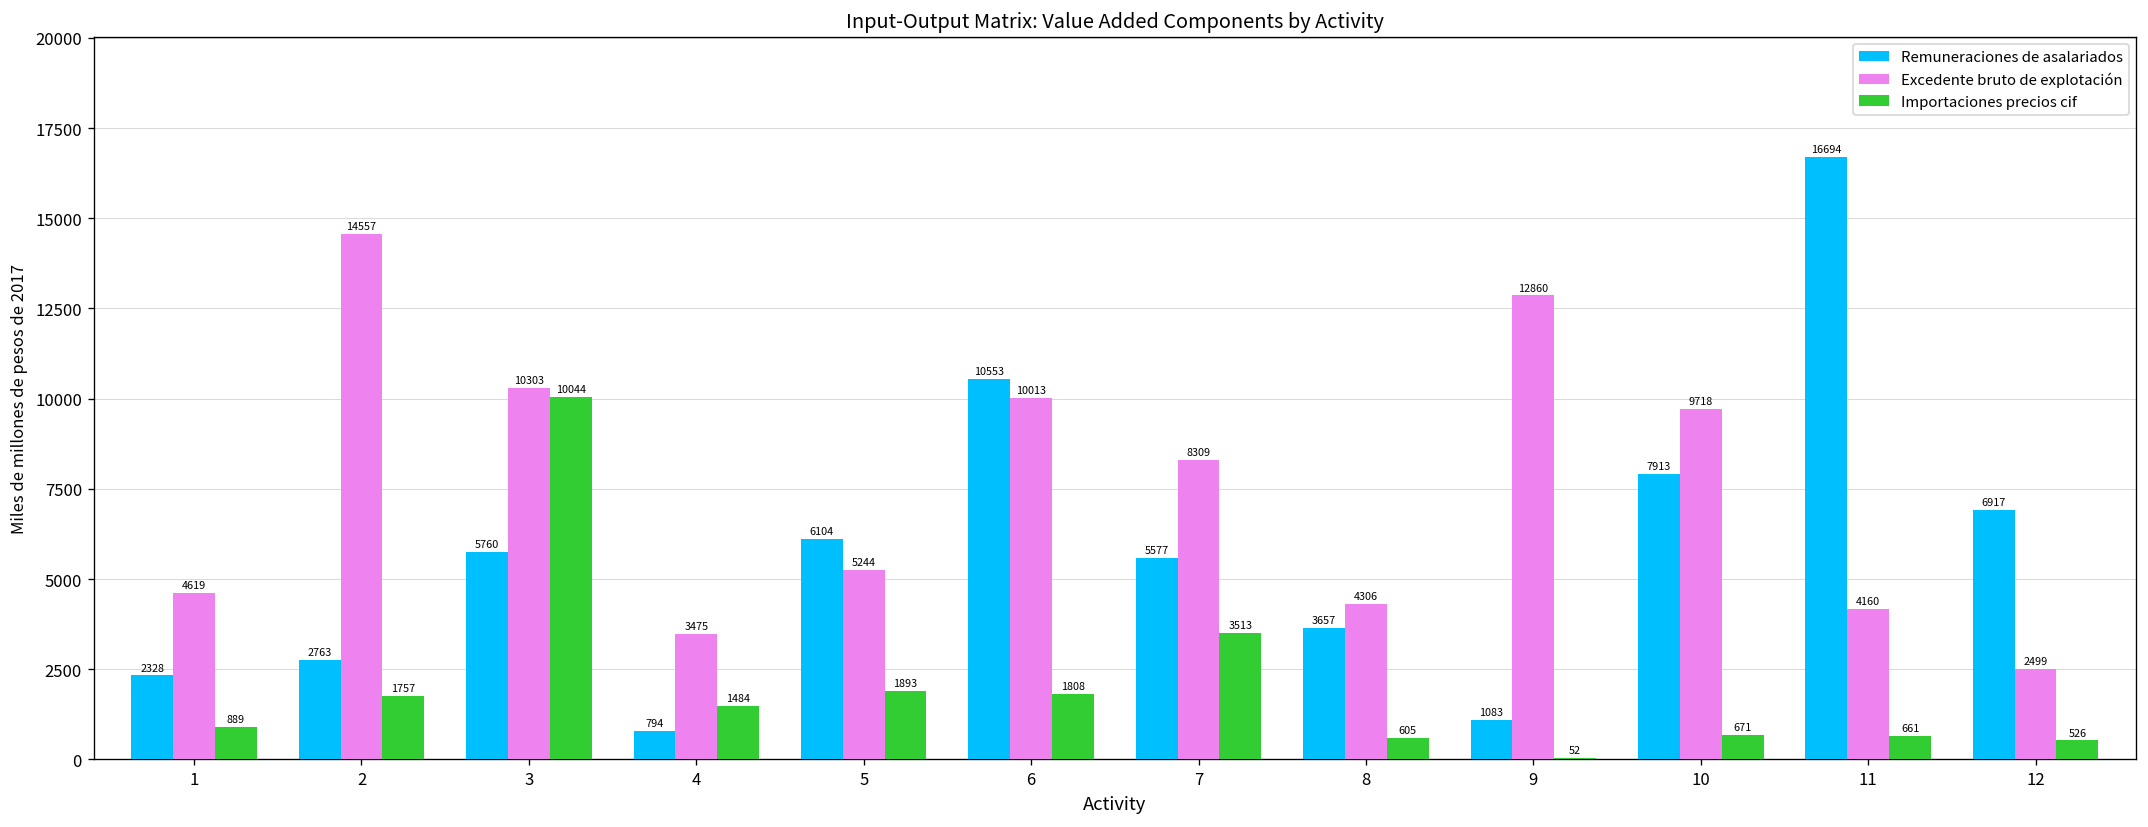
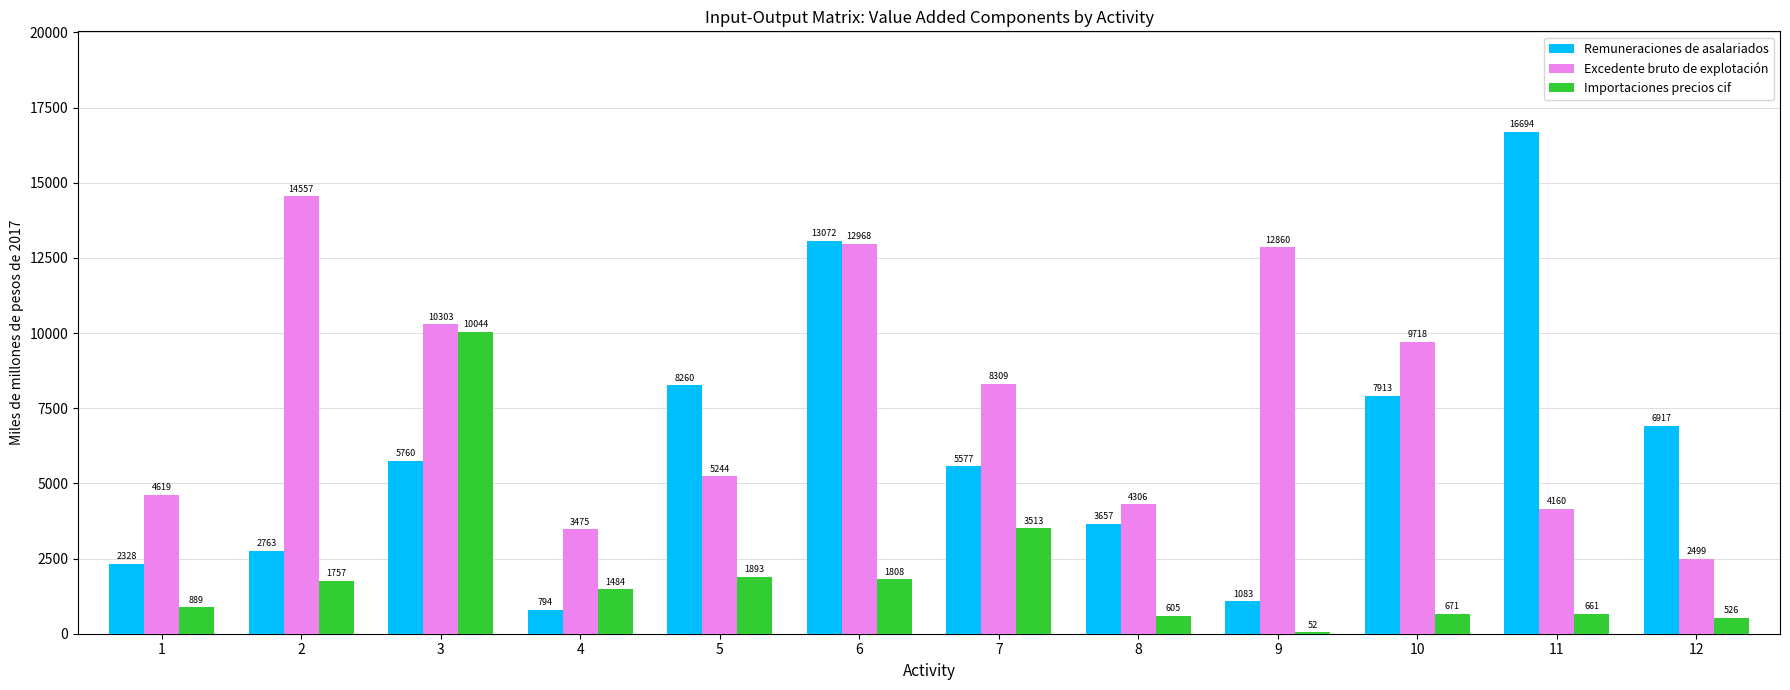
  {
    "Remuneraciones de asalariados": {
      "1": 2328,
      "2": 2763,
      "3": 5760,
      "4": 794,
-     "5": 6104,
-     "6": 10553,
+     "5": 8260,
+     "6": 13072,
      "7": 5577,
      "8": 3657,
      "9": 1083,
      "10": 7913,
      "11": 16694,
      "12": 6917
    },
    "Excedente bruto de explotación": {
      "1": 4619,
      "2": 14557,
      "3": 10303,
      "4": 3475,
      "5": 5244,
-     "6": 10013,
+     "6": 12968,
      "7": 8309,
      "8": 4306,
      "9": 12860,
      "10": 9718,
      "11": 4160,
      "12": 2499
    },
    "Importaciones precios cif": {
      "1": 889,
      "2": 1757,
      "3": 10044,
      "4": 1484,
      "5": 1893,
      "6": 1808,
      "7": 3513,
      "8": 605,
      "9": 52,
      "10": 671,
      "11": 661,
      "12": 526
    }
  }
